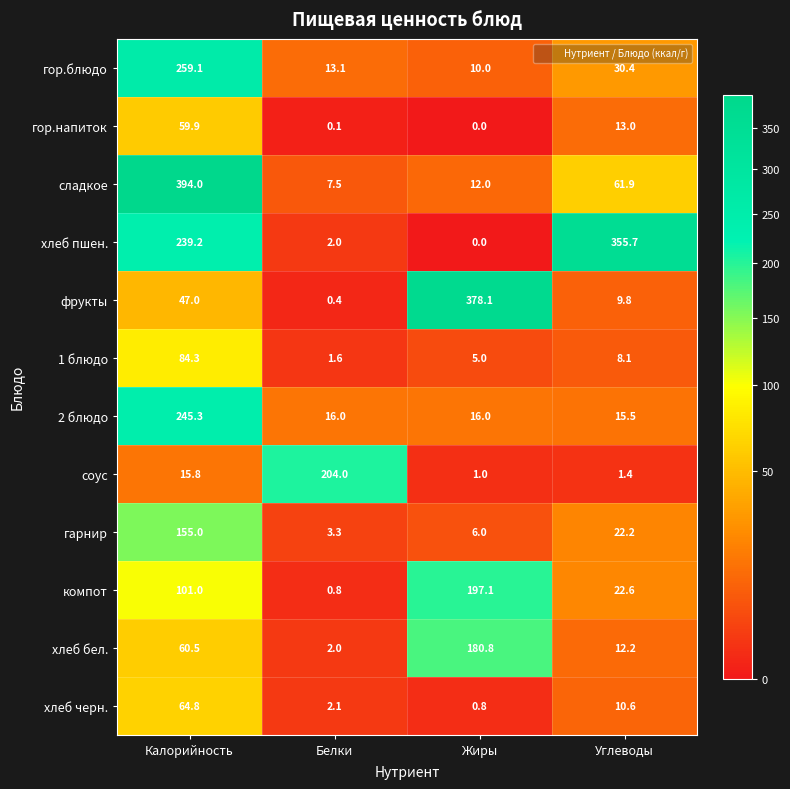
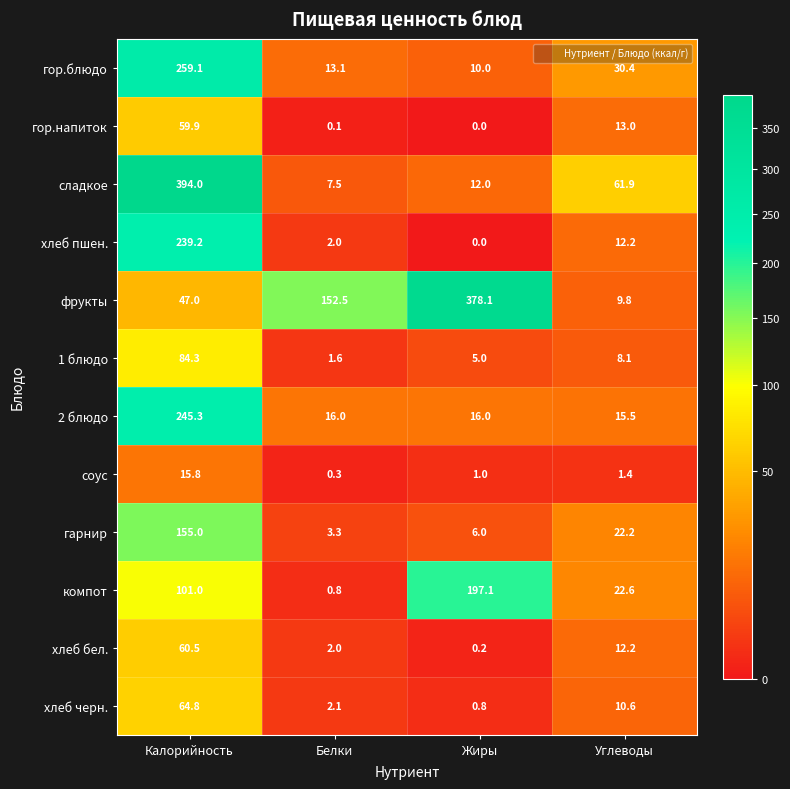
  {
    "гор.блюдо": {
      "Калорийность": 259.1,
      "Белки": 13.1,
      "Жиры": 10.0,
      "Углеводы": 30.4
    },
    "гор.напиток": {
      "Калорийность": 59.9,
      "Белки": 0.1,
      "Жиры": 0.0,
      "Углеводы": 13.0
    },
    "сладкое": {
      "Калорийность": 394.0,
      "Белки": 7.5,
      "Жиры": 12.0,
      "Углеводы": 61.9
    },
    "хлеб пшен.": {
      "Калорийность": 239.2,
      "Белки": 2.0,
      "Жиры": 0.0,
-     "Углеводы": 355.7
+     "Углеводы": 12.2
    },
    "фрукты": {
      "Калорийность": 47.0,
-     "Белки": 0.4,
+     "Белки": 152.5,
      "Жиры": 378.1,
      "Углеводы": 9.8
    },
    "1 блюдо": {
      "Калорийность": 84.3,
      "Белки": 1.6,
      "Жиры": 5.0,
      "Углеводы": 8.1
    },
    "2 блюдо": {
      "Калорийность": 245.3,
      "Белки": 16.0,
      "Жиры": 16.0,
      "Углеводы": 15.5
    },
    "соус": {
      "Калорийность": 15.8,
-     "Белки": 204.0,
+     "Белки": 0.3,
      "Жиры": 1.0,
      "Углеводы": 1.4
    },
    "гарнир": {
      "Калорийность": 155.0,
      "Белки": 3.3,
      "Жиры": 6.0,
      "Углеводы": 22.2
    },
    "компот": {
      "Калорийность": 101.0,
      "Белки": 0.8,
      "Жиры": 197.1,
      "Углеводы": 22.6
    },
    "хлеб бел.": {
      "Калорийность": 60.5,
      "Белки": 2.0,
-     "Жиры": 180.8,
+     "Жиры": 0.2,
      "Углеводы": 12.2
    },
    "хлеб черн.": {
      "Калорийность": 64.8,
      "Белки": 2.1,
      "Жиры": 0.8,
      "Углеводы": 10.6
    }
  }
